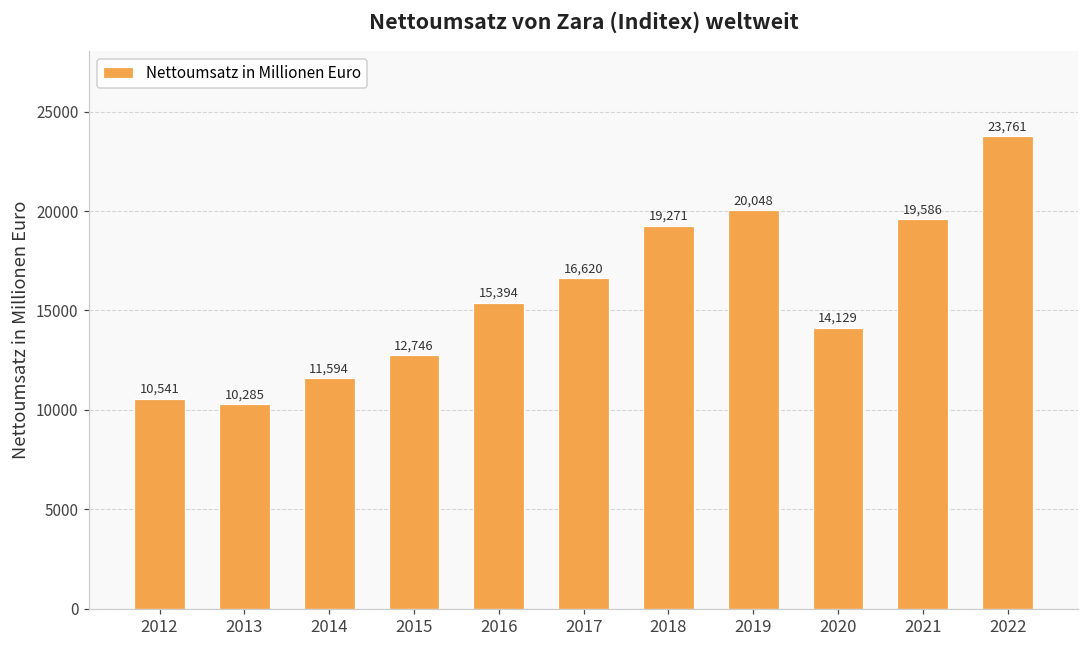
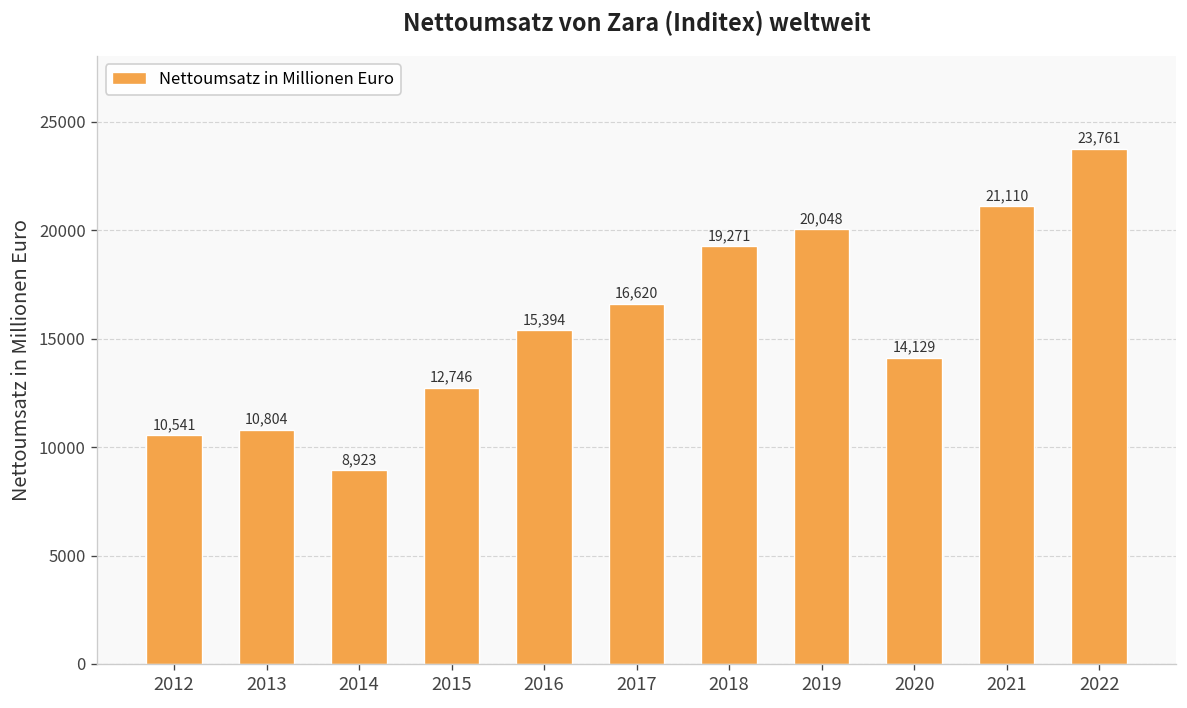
  {
    "2012": "10,541",
-   "2013": "10,285",
-   "2014": "11,594",
+   "2013": "10,804",
+   "2014": "8,923",
    "2015": "12,746",
    "2016": "15,394",
    "2017": "16,620",
    "2018": "19,271",
    "2019": "20,048",
    "2020": "14,129",
-   "2021": "19,586",
+   "2021": "21,110",
    "2022": "23,761"
  }
